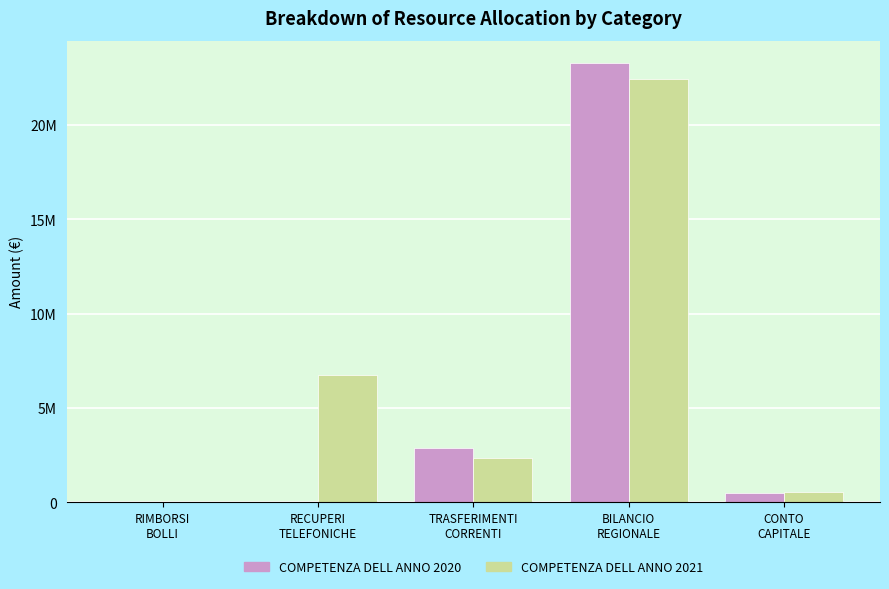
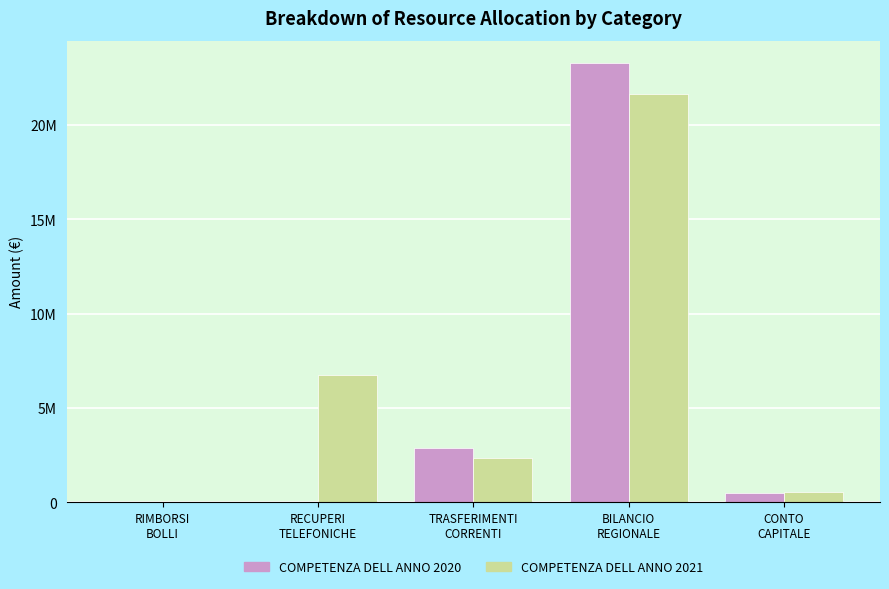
  {
    "COMPETENZA DELL ANNO 2020": {
      "TRASFERIMENTI CORRENTI": 2900000,
      "BILANCIO REGIONALE": 23300000,
      "CONTO CAPITALE": 500000
    },
    "COMPETENZA DELL ANNO 2021": {
      "RECUPERI TELEFONICHE": 6700000,
      "TRASFERIMENTI CORRENTI": 2300000,
-     "BILANCIO REGIONALE": 22400000,
+     "BILANCIO REGIONALE": 21700000,
      "CONTO CAPITALE": 600000
    }
  }
